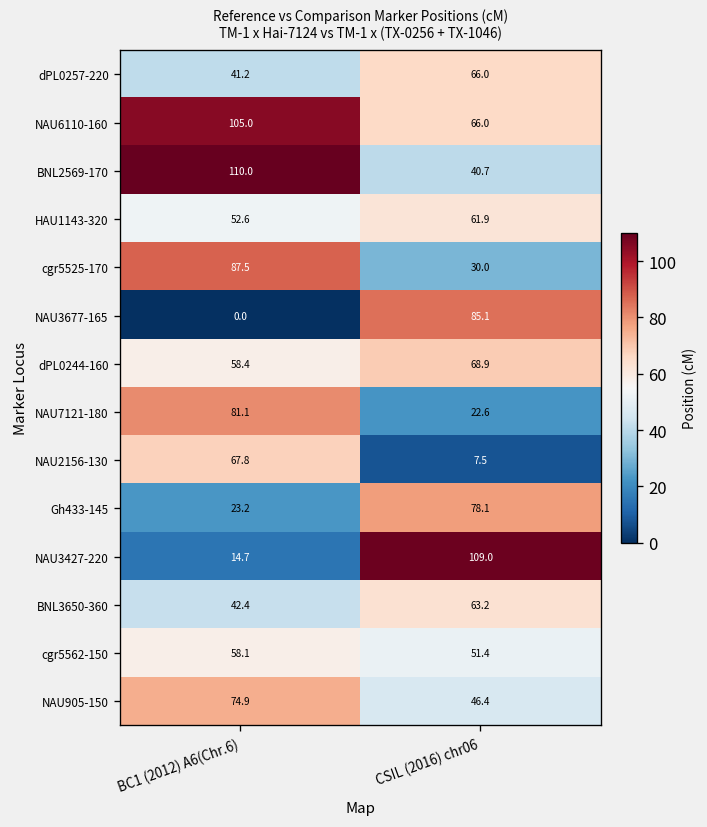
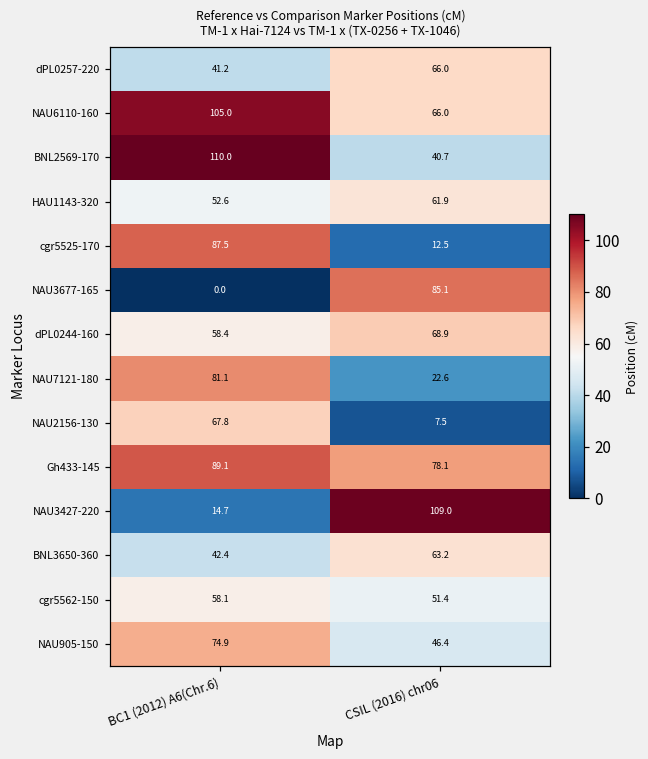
  {
    "dPL0257-220": {
      "BC1 (2012) A6(Chr.6)": 41.2,
      "CSIL (2016) chr06": 66.0
    },
    "NAU6110-160": {
      "BC1 (2012) A6(Chr.6)": 105.0,
      "CSIL (2016) chr06": 66.0
    },
    "BNL2569-170": {
      "BC1 (2012) A6(Chr.6)": 110.0,
      "CSIL (2016) chr06": 40.7
    },
    "HAU1143-320": {
      "BC1 (2012) A6(Chr.6)": 52.6,
      "CSIL (2016) chr06": 61.9
    },
    "cgr5525-170": {
      "BC1 (2012) A6(Chr.6)": 87.5,
-     "CSIL (2016) chr06": 30.0
+     "CSIL (2016) chr06": 12.5
    },
    "NAU3677-165": {
      "BC1 (2012) A6(Chr.6)": 0.0,
      "CSIL (2016) chr06": 85.1
    },
    "dPL0244-160": {
      "BC1 (2012) A6(Chr.6)": 58.4,
      "CSIL (2016) chr06": 68.9
    },
    "NAU7121-180": {
      "BC1 (2012) A6(Chr.6)": 81.1,
      "CSIL (2016) chr06": 22.6
    },
    "NAU2156-130": {
      "BC1 (2012) A6(Chr.6)": 67.8,
      "CSIL (2016) chr06": 7.5
    },
    "Gh433-145": {
-     "BC1 (2012) A6(Chr.6)": 23.2,
+     "BC1 (2012) A6(Chr.6)": 89.1,
      "CSIL (2016) chr06": 78.1
    },
    "NAU3427-220": {
      "BC1 (2012) A6(Chr.6)": 14.7,
      "CSIL (2016) chr06": 109.0
    },
    "BNL3650-360": {
      "BC1 (2012) A6(Chr.6)": 42.4,
      "CSIL (2016) chr06": 63.2
    },
    "cgr5562-150": {
      "BC1 (2012) A6(Chr.6)": 58.1,
      "CSIL (2016) chr06": 51.4
    },
    "NAU905-150": {
      "BC1 (2012) A6(Chr.6)": 74.9,
      "CSIL (2016) chr06": 46.4
    }
  }
